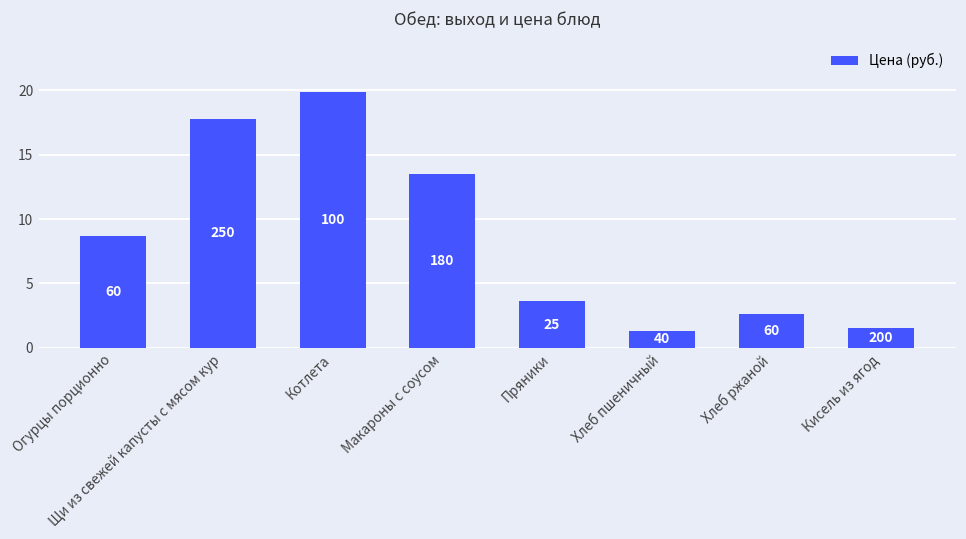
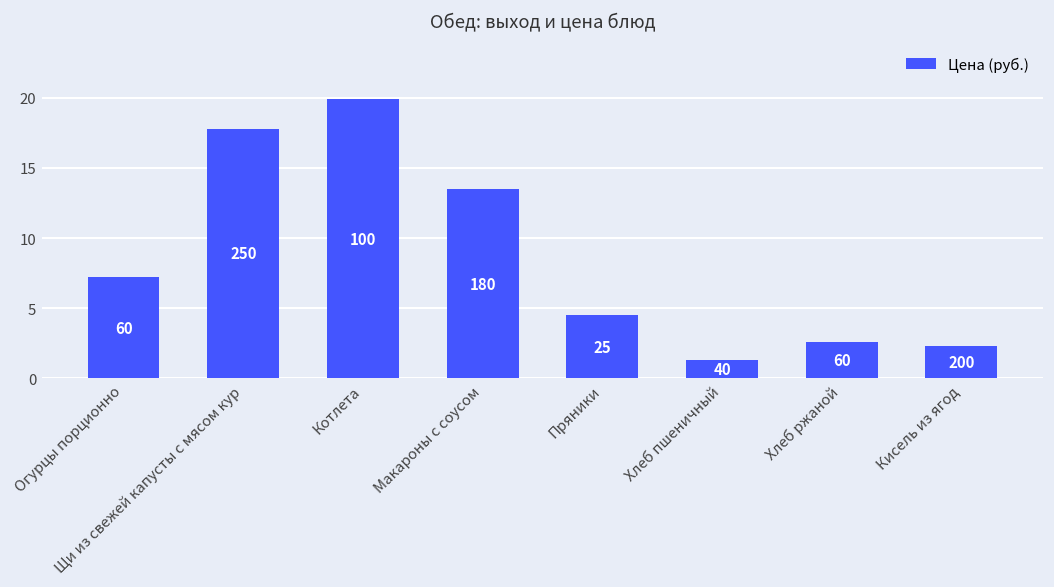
  {
-   "Огурцы порционно": 8.7,
-   "Пряники": 3.6,
-   "Кисель из ягод": 1.5
+   "Огурцы порционно": 7.2,
+   "Пряники": 4.5,
+   "Кисель из ягод": 2.3
  }
